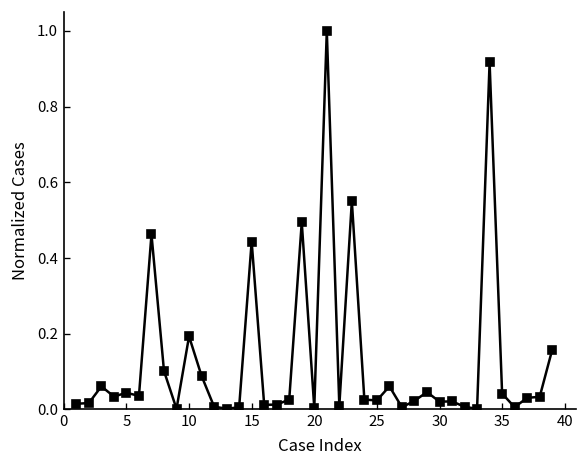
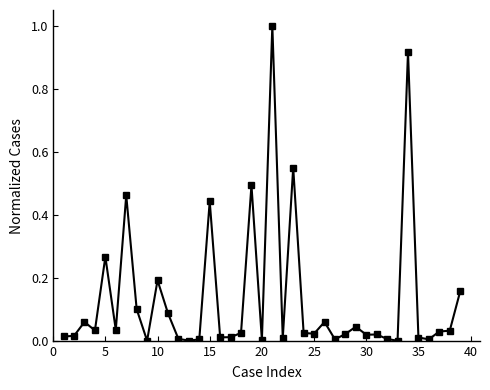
  {
-   "5": 0.04,
+   "5": 0.27,
    "10": 0.19,
    "15": 0.44,
    "20": 0.00,
    "25": 0.02,
    "30": 0.02,
-   "35": 0.04
+   "35": 0.01
  }
